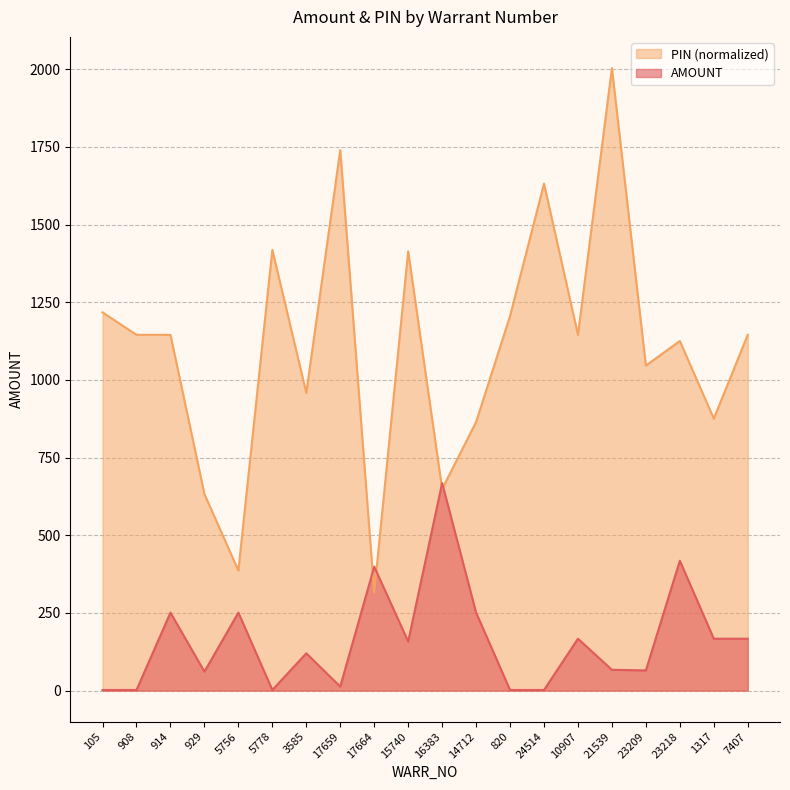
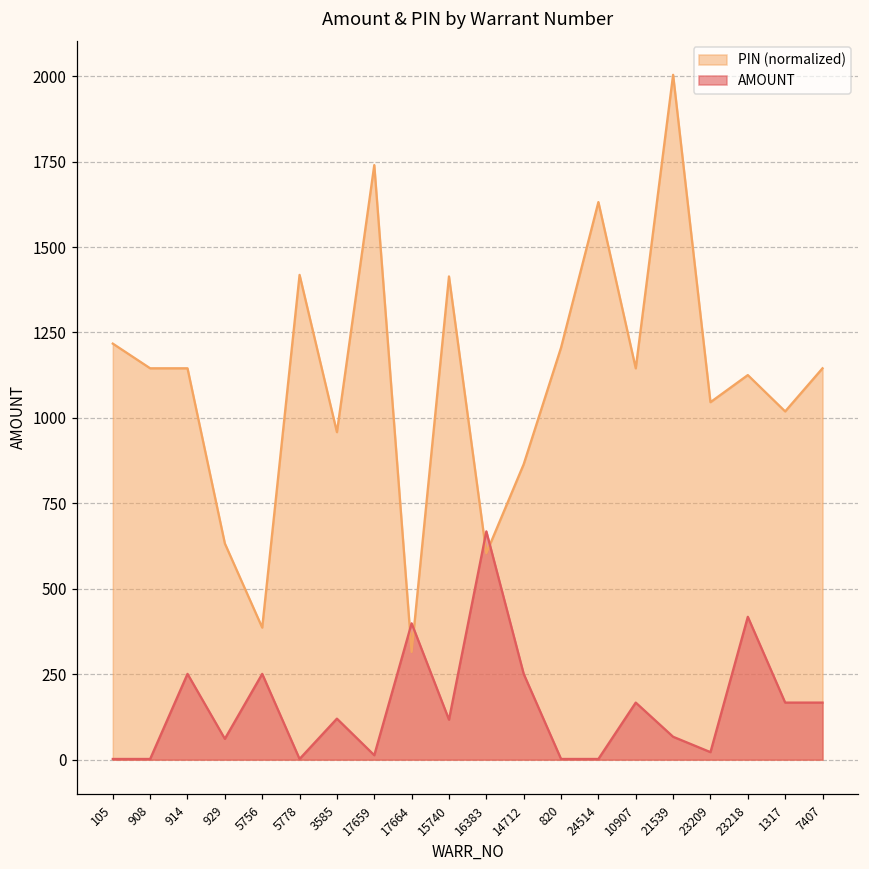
  {
    "PIN (normalized)": {
      "105": 1220,
      "908": 1150,
      "914": 1150,
      "929": 630,
      "5756": 390,
      "5778": 1420,
      "3585": 960,
      "17659": 1740,
      "17664": 320,
      "15740": 1410,
-     "16383": 650,
+     "16383": 600,
      "14712": 860,
      "820": 1210,
      "24514": 1630,
      "10907": 1150,
      "21539": 2000,
      "23209": 1050,
      "23218": 1130,
-     "1317": 880,
+     "1317": 1020,
      "7407": 1150
    },
    "AMOUNT": {
      "105": 0,
      "908": 0,
      "914": 250,
      "929": 60,
      "5756": 250,
      "5778": 0,
      "3585": 120,
      "17659": 10,
      "17664": 400,
-     "15740": 160,
+     "15740": 120,
      "16383": 670,
      "14712": 250,
      "820": 0,
      "24514": 0,
      "10907": 170,
      "21539": 70,
-     "23209": 70,
+     "23209": 20,
      "23218": 420,
      "1317": 170,
      "7407": 170
    }
  }
